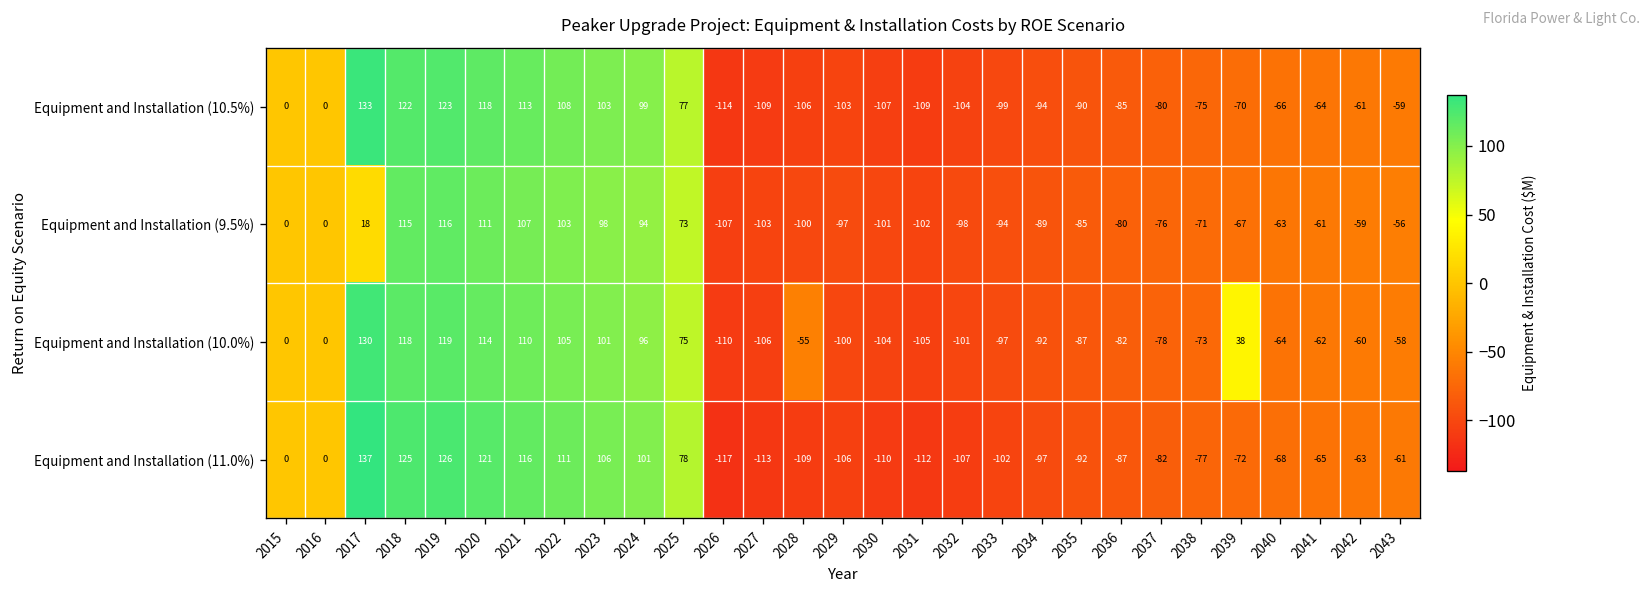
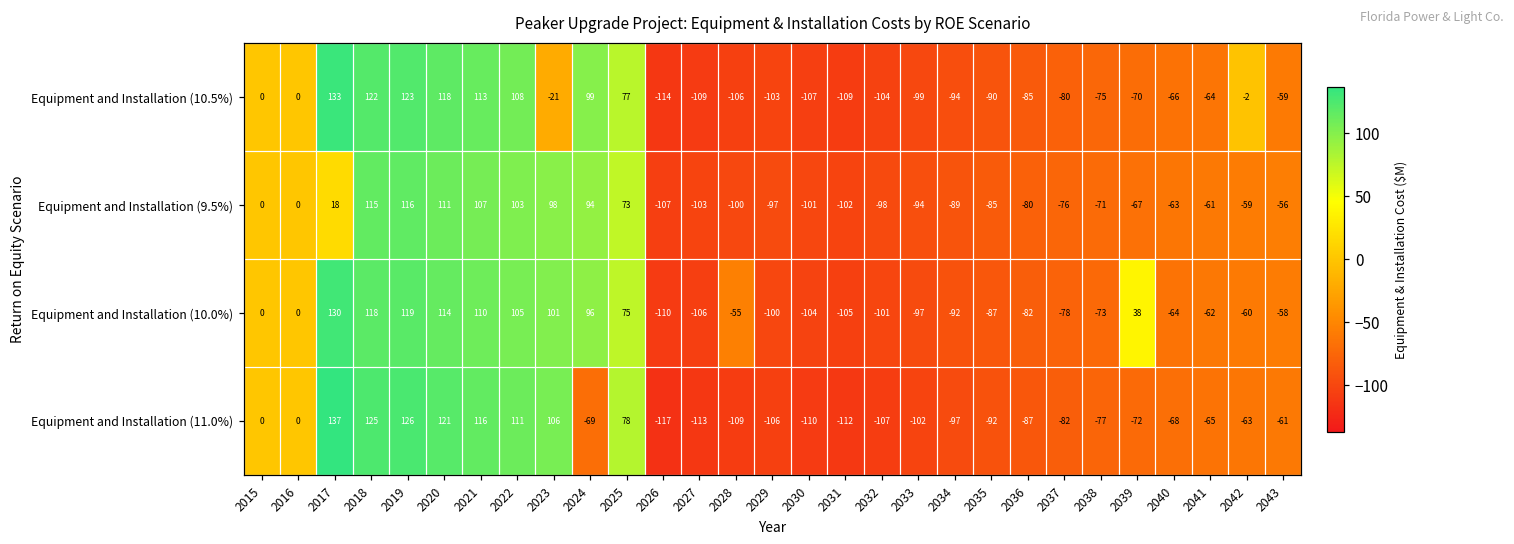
  {
    "Equipment and Installation (10.5%)": {
      "2015": 0,
      "2016": 0,
      "2017": 133,
      "2018": 122,
      "2019": 123,
      "2020": 118,
      "2021": 113,
      "2022": 108,
-     "2023": 103,
+     "2023": -21,
      "2024": 99,
      "2025": 77,
      "2026": -114,
      "2027": -109,
      "2028": -106,
      "2029": -103,
      "2030": -107,
      "2031": -109,
      "2032": -104,
      "2033": -99,
      "2034": -94,
      "2035": -90,
      "2036": -85,
      "2037": -80,
      "2038": -75,
      "2039": -70,
      "2040": -66,
      "2041": -64,
-     "2042": -61,
+     "2042": -2,
      "2043": -59
    },
    "Equipment and Installation (9.5%)": {
      "2015": 0,
      "2016": 0,
      "2017": 18,
      "2018": 115,
      "2019": 116,
      "2020": 111,
      "2021": 107,
      "2022": 103,
      "2023": 98,
      "2024": 94,
      "2025": 73,
      "2026": -107,
      "2027": -103,
      "2028": -100,
      "2029": -97,
      "2030": -101,
      "2031": -102,
      "2032": -98,
      "2033": -94,
      "2034": -89,
      "2035": -85,
      "2036": -80,
      "2037": -76,
      "2038": -71,
      "2039": -67,
      "2040": -63,
      "2041": -61,
      "2042": -59,
      "2043": -56
    },
    "Equipment and Installation (10.0%)": {
      "2015": 0,
      "2016": 0,
      "2017": 130,
      "2018": 118,
      "2019": 119,
      "2020": 114,
      "2021": 110,
      "2022": 105,
      "2023": 101,
      "2024": 96,
      "2025": 75,
      "2026": -110,
      "2027": -106,
      "2028": -55,
      "2029": -100,
      "2030": -104,
      "2031": -105,
      "2032": -101,
      "2033": -97,
      "2034": -92,
      "2035": -87,
      "2036": -82,
      "2037": -78,
      "2038": -73,
      "2039": 38,
      "2040": -64,
      "2041": -62,
      "2042": -60,
      "2043": -58
    },
    "Equipment and Installation (11.0%)": {
      "2015": 0,
      "2016": 0,
      "2017": 137,
      "2018": 125,
      "2019": 126,
      "2020": 121,
      "2021": 116,
      "2022": 111,
      "2023": 106,
-     "2024": 101,
+     "2024": -69,
      "2025": 78,
      "2026": -117,
      "2027": -113,
      "2028": -109,
      "2029": -106,
      "2030": -110,
      "2031": -112,
      "2032": -107,
      "2033": -102,
      "2034": -97,
      "2035": -92,
      "2036": -87,
      "2037": -82,
      "2038": -77,
      "2039": -72,
      "2040": -68,
      "2041": -65,
      "2042": -63,
      "2043": -61
    }
  }
